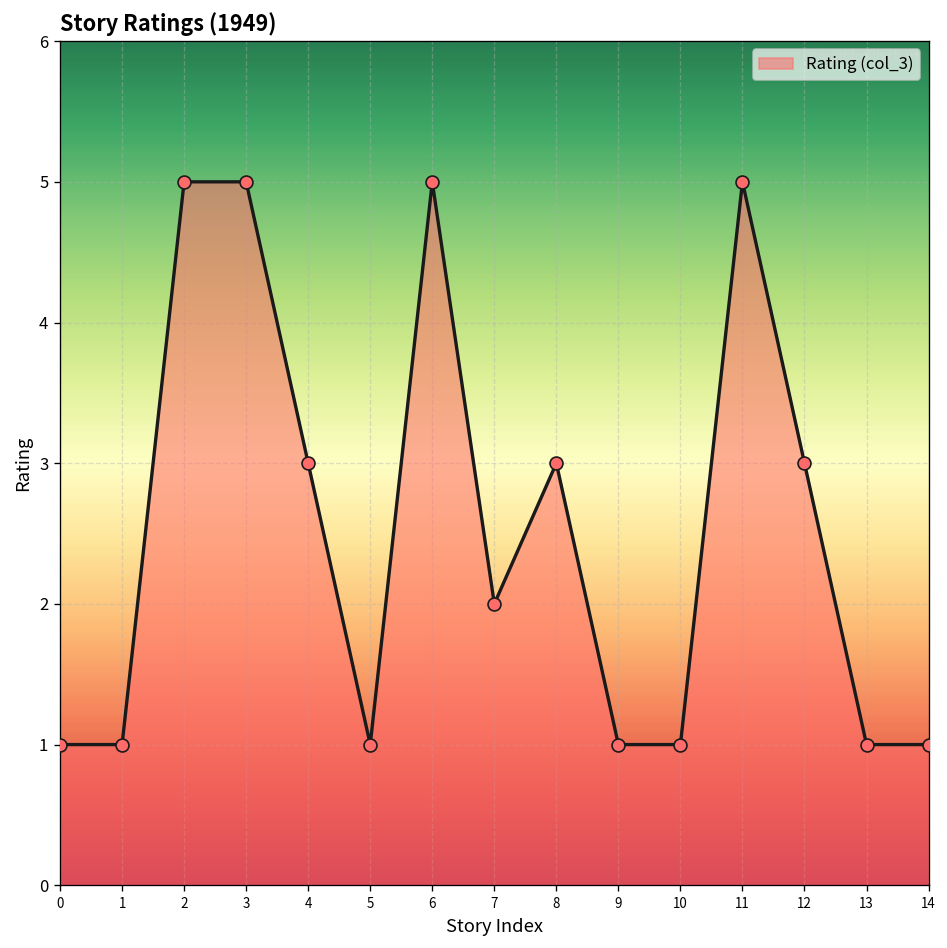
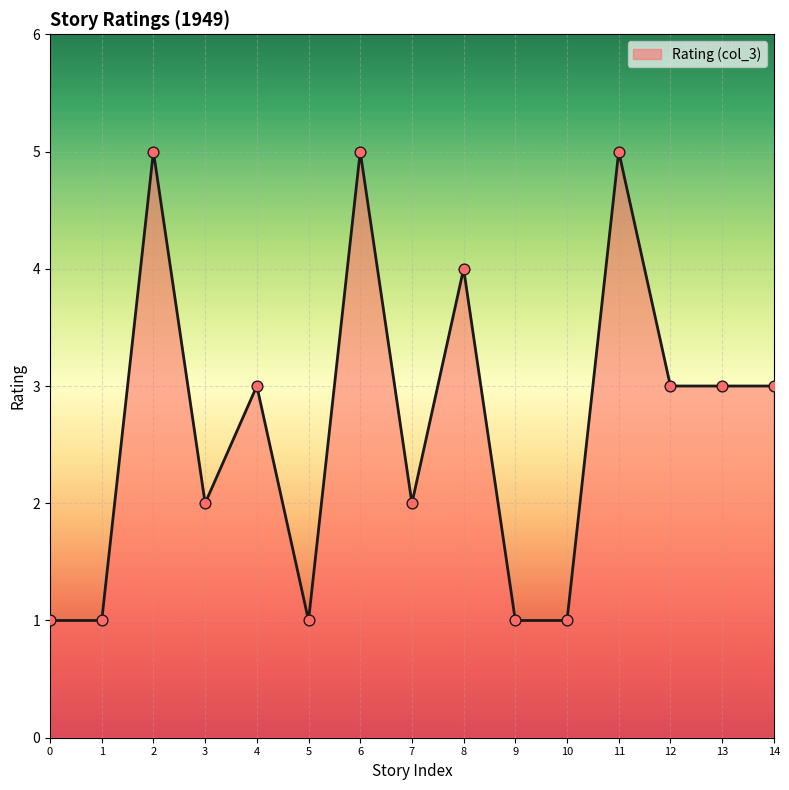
  {
    "0": 1,
    "1": 1,
    "2": 5,
-   "3": 5,
+   "3": 2,
    "4": 3,
    "5": 1,
    "6": 5,
    "7": 2,
-   "8": 3,
+   "8": 4,
    "9": 1,
    "10": 1,
    "11": 5,
    "12": 3,
-   "13": 1,
-   "14": 1
+   "13": 3,
+   "14": 3
  }
